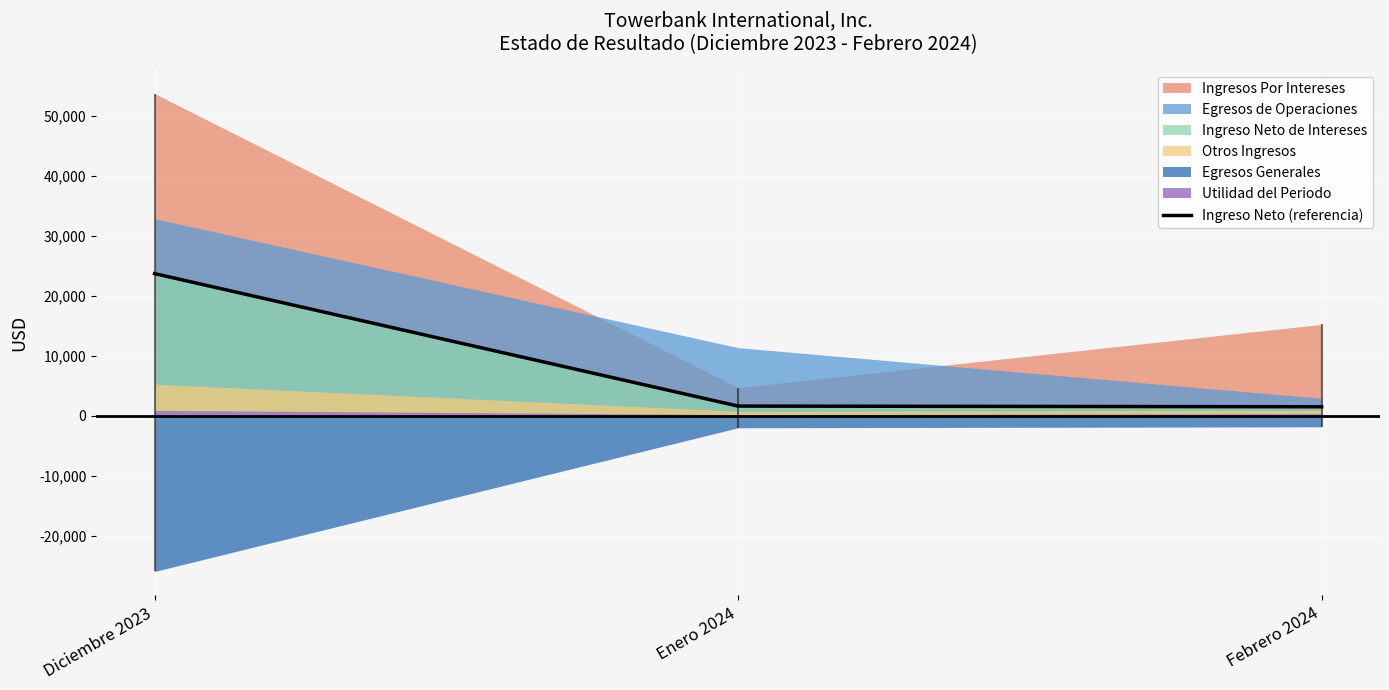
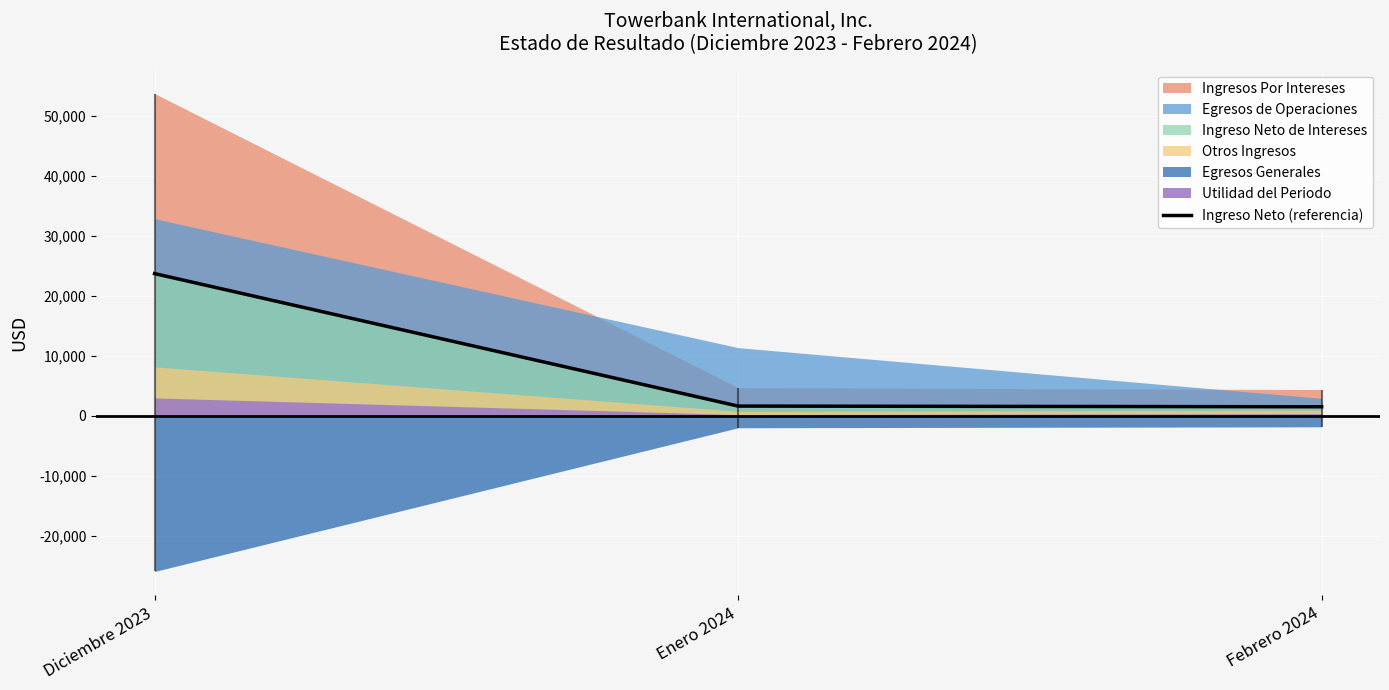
  {
    "Ingresos Por Intereses": {
      "Diciembre 2023": "54,000",
      "Enero 2024": "5,000",
-     "Febrero 2024": "15,000"
+     "Febrero 2024": "4,000"
    },
    "Egresos de Operaciones": {
      "Diciembre 2023": "33,000",
      "Enero 2024": "11,000",
      "Febrero 2024": "3,000"
    },
    "Ingreso Neto de Intereses": {
      "Diciembre 2023": "24,000",
      "Enero 2024": "2,000",
      "Febrero 2024": "1,000"
    },
    "Otros Ingresos": {
-     "Diciembre 2023": "5,000",
+     "Diciembre 2023": "8,000",
      "Enero 2024": "1,000",
      "Febrero 2024": "1,000"
    },
    "Utilidad del Periodo": {
-     "Diciembre 2023": "1,000"
+     "Diciembre 2023": "3,000"
    }
  }
